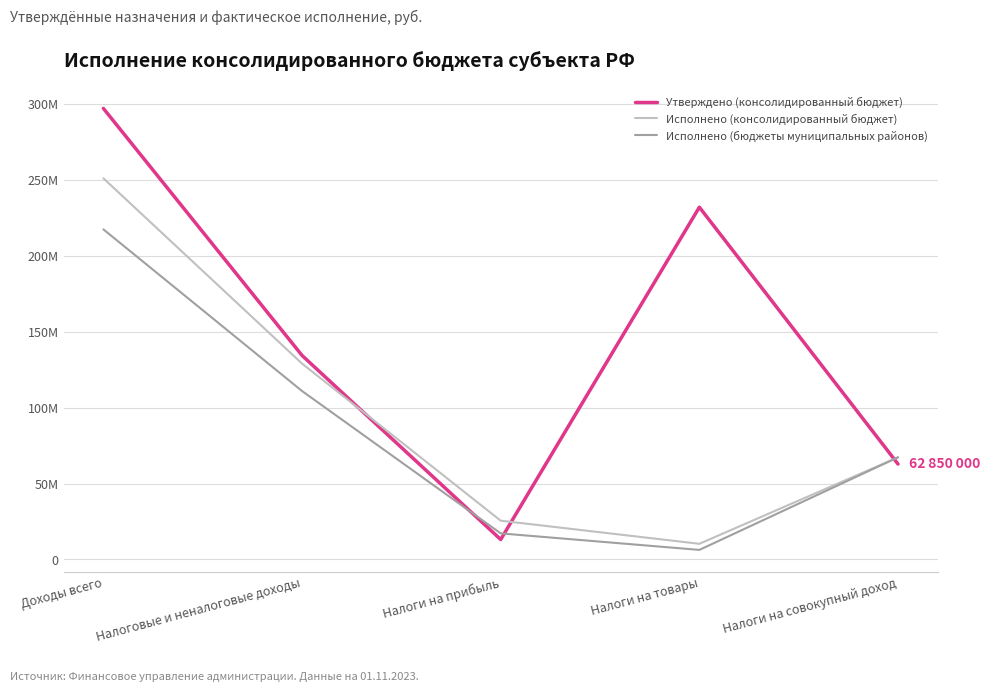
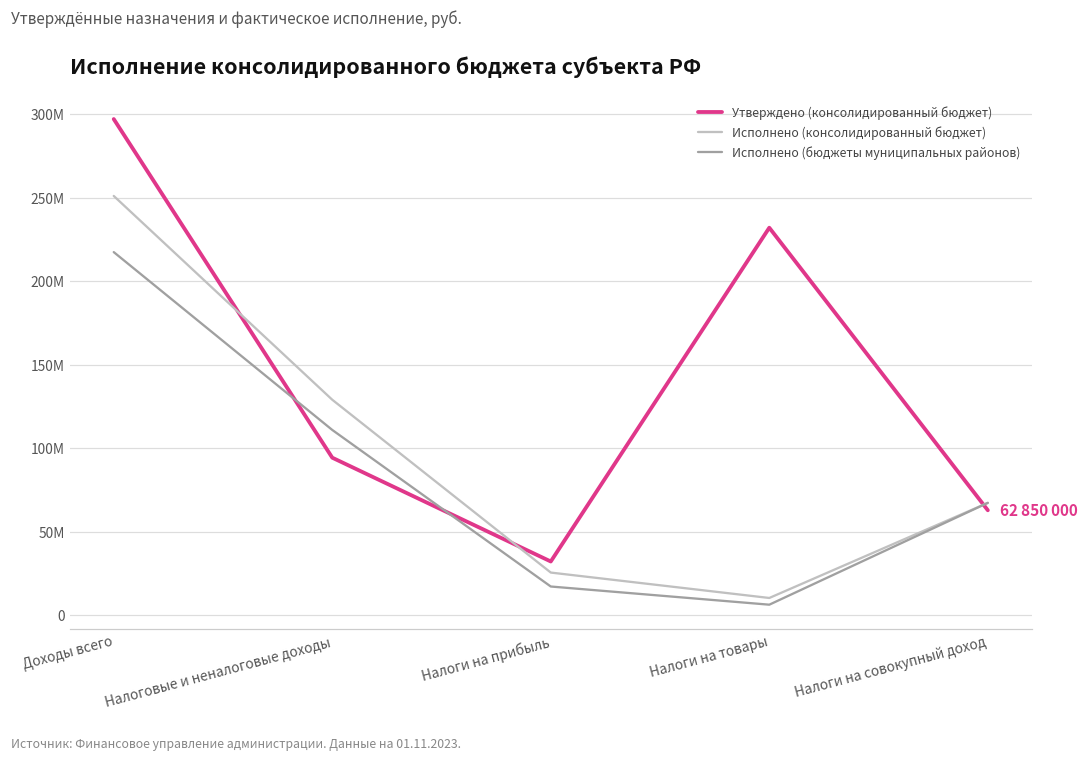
  {
    "Утверждено (консолидированный бюджет)": {
      "Доходы всего": 297000000,
-     "Налоговые и неналоговые доходы": 134000000,
-     "Налоги на прибыль": 13000000,
+     "Налоговые и неналоговые доходы": 94000000,
+     "Налоги на прибыль": 32000000,
      "Налоги на товары": 232000000
    }
  }
